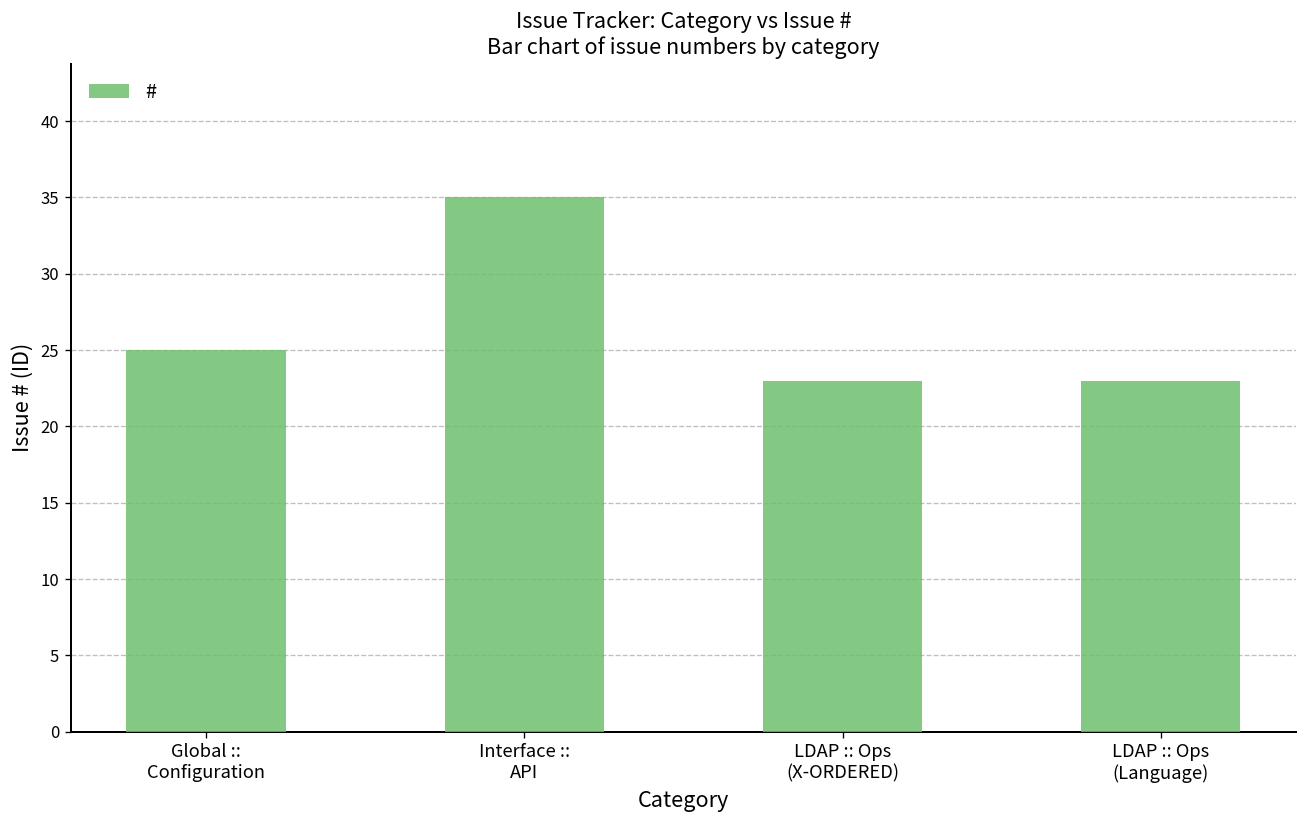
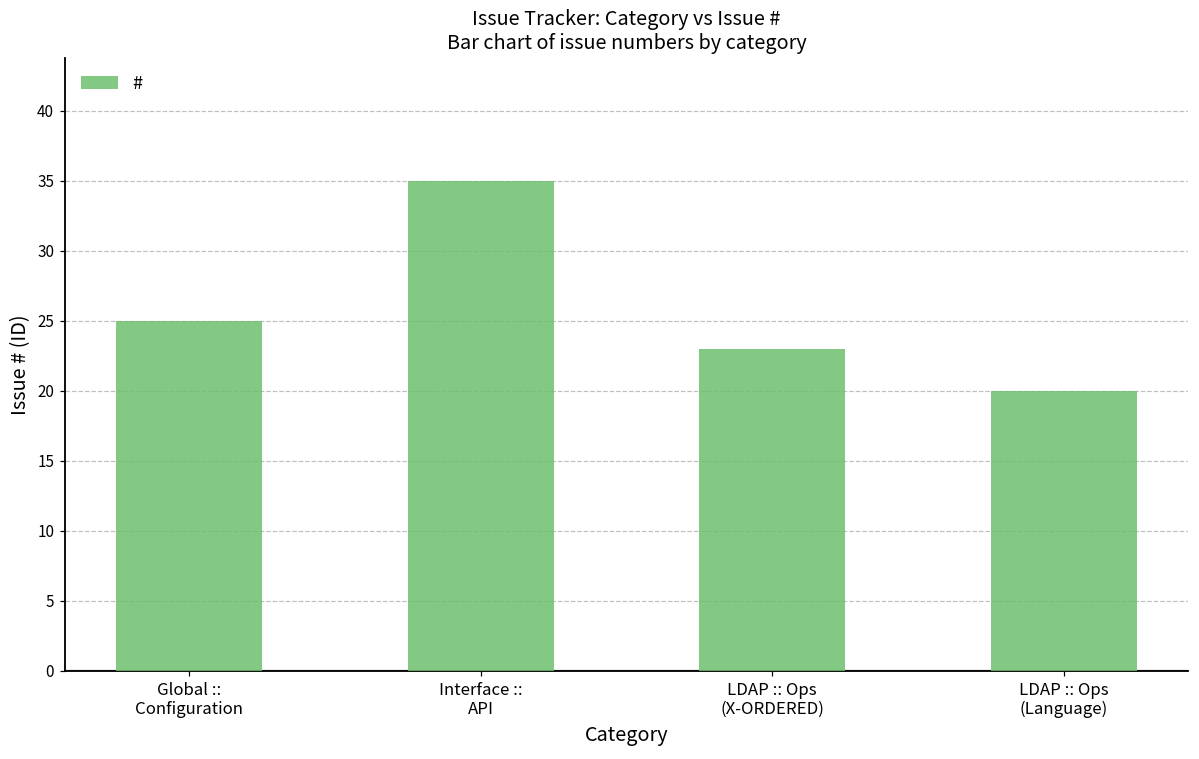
  {
    "Global :: Configuration": 25,
    "Interface :: API": 35,
    "LDAP :: Ops (X-ORDERED)": 23,
-   "LDAP :: Ops (Language)": 23
+   "LDAP :: Ops (Language)": 20
  }
